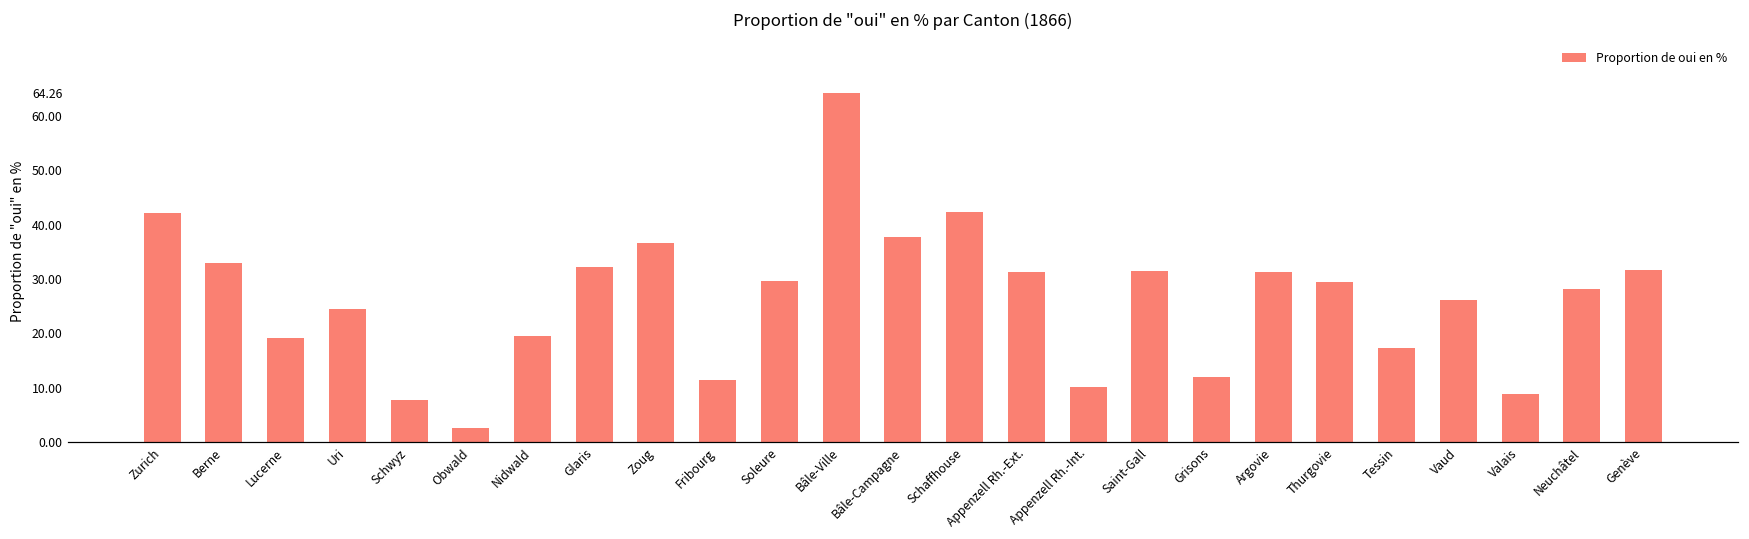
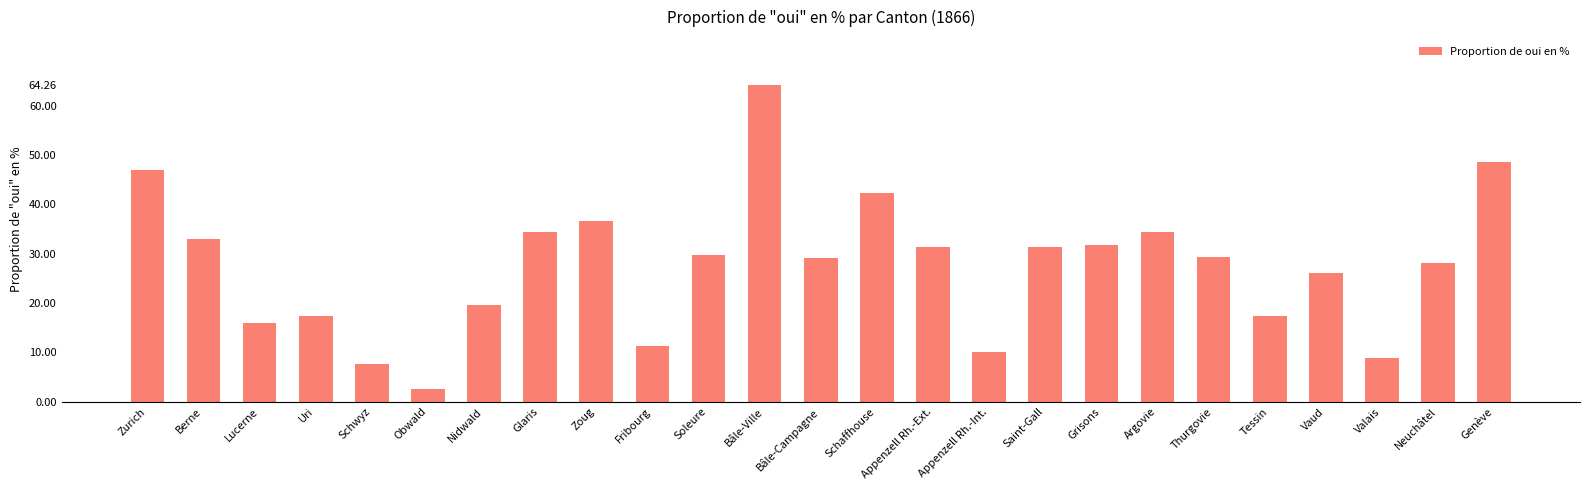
  {
-   "Zurich": 42,
+   "Zurich": 47,
    "Berne": 33,
-   "Lucerne": 19,
-   "Uri": 24,
+   "Lucerne": 16,
+   "Uri": 17,
    "Schwyz": 8,
    "Obwald": 3,
    "Nidwald": 20,
-   "Glaris": 32,
+   "Glaris": 34,
    "Zoug": 37,
    "Fribourg": 11,
    "Soleure": 30,
    "Bâle-Ville": 64,
-   "Bâle-Campagne": 38,
+   "Bâle-Campagne": 29,
    "Schaffhouse": 42,
    "Appenzell Rh.-Ext.": 31,
    "Appenzell Rh.-Int.": 10,
    "Saint-Gall": 31,
-   "Grisons": 12,
-   "Argovie": 31,
+   "Grisons": 32,
+   "Argovie": 34,
    "Thurgovie": 29,
    "Tessin": 17,
    "Vaud": 26,
    "Valais": 9,
    "Neuchâtel": 28,
-   "Genève": 32
+   "Genève": 48
  }
